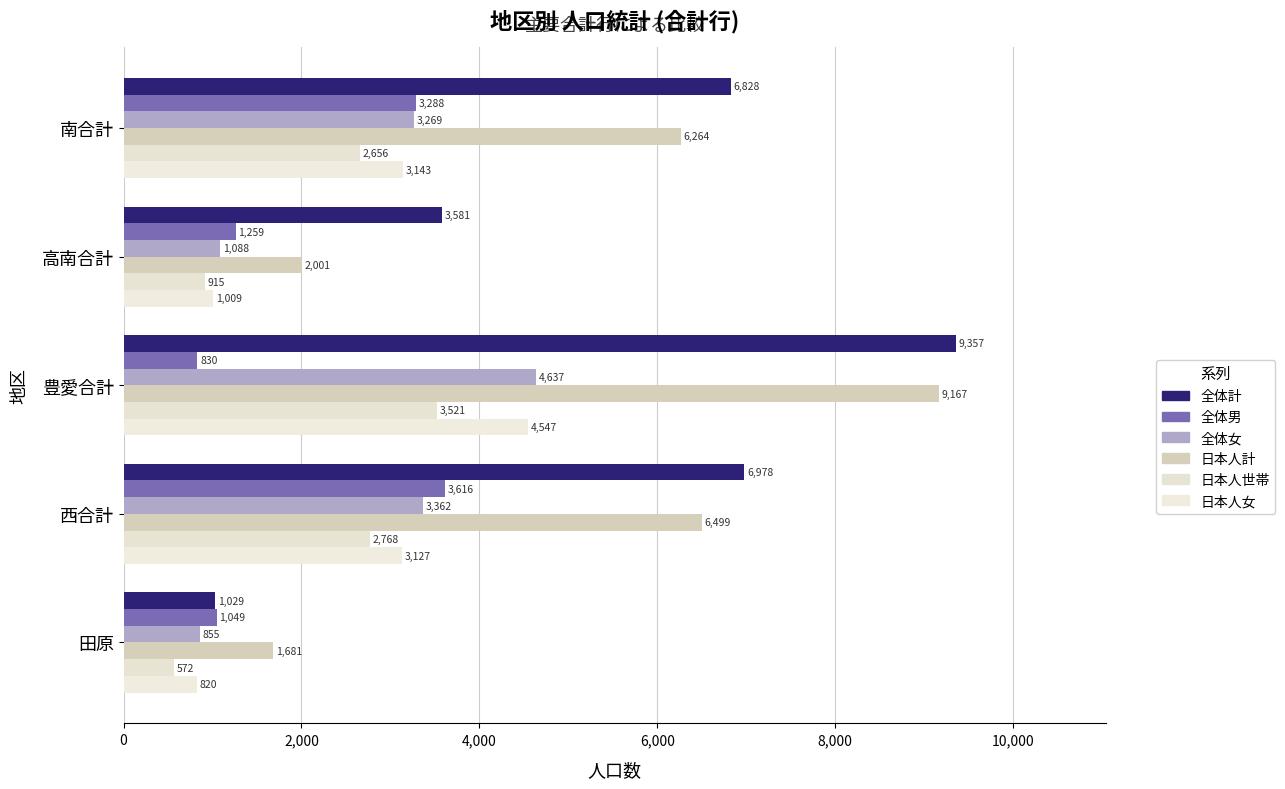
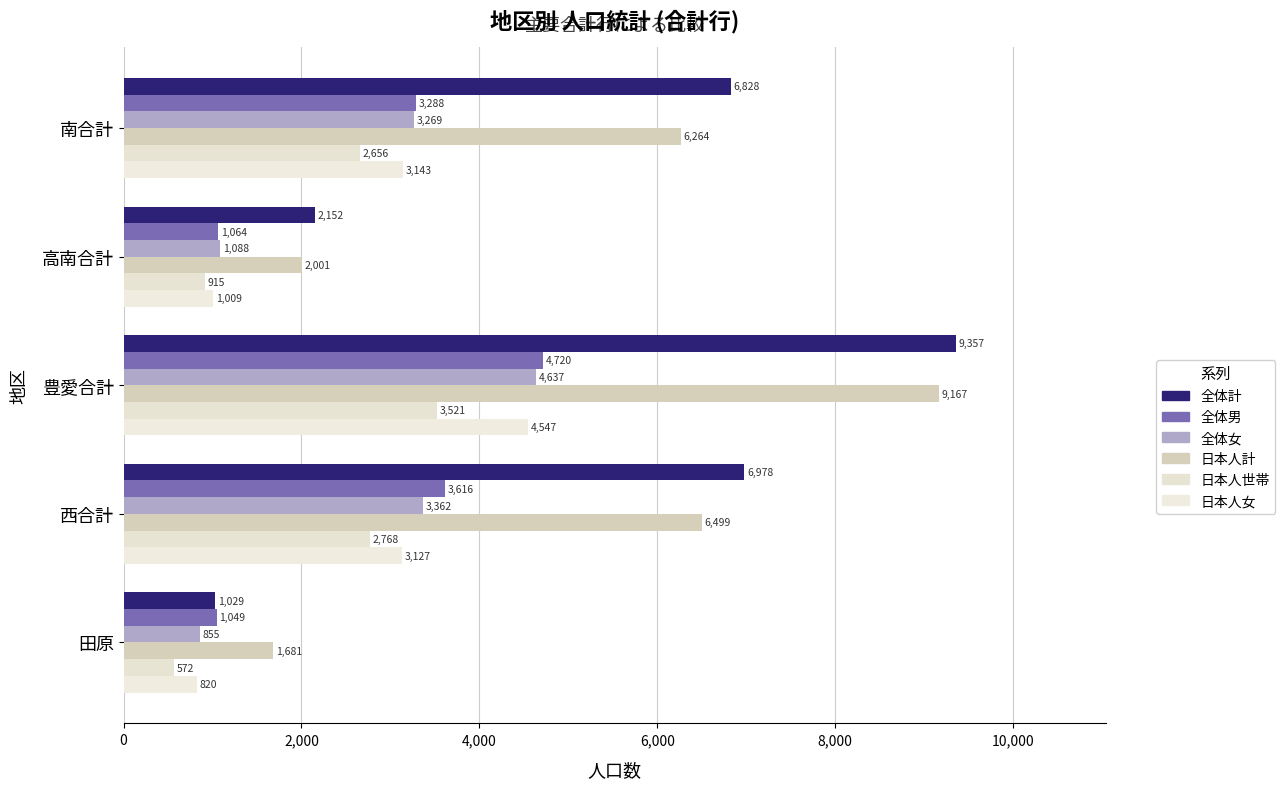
  {
    "全体計": {
      "南合計": "6,828",
-     "高南合計": "3,581",
+     "高南合計": "2,152",
      "豊愛合計": "9,357",
      "西合計": "6,978",
      "田原": "1,029"
    },
    "全体男": {
      "南合計": "3,288",
-     "高南合計": "1,259",
-     "豊愛合計": "830",
+     "高南合計": "1,064",
+     "豊愛合計": "4,720",
      "西合計": "3,616",
      "田原": "1,049"
    }
  }
